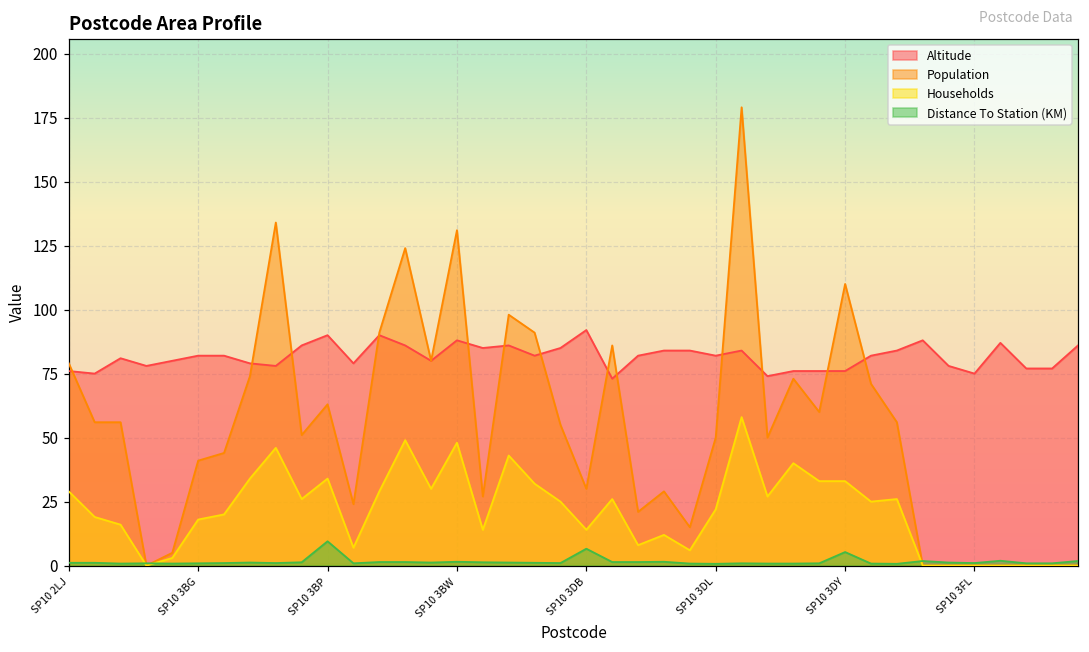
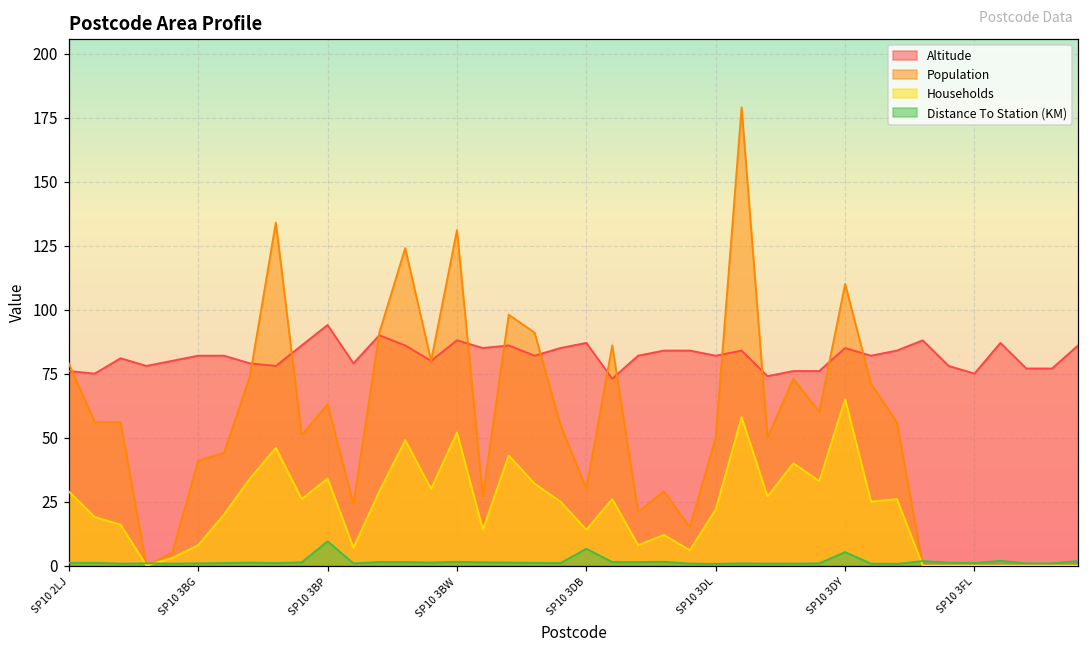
  {
    "Altitude": {
      "SP10 2LJ": 76,
      "SP10 3BG": 82,
-     "SP10 3BP": 90,
+     "SP10 3BP": 94,
      "SP10 3BW": 88,
-     "SP10 3DB": 92,
+     "SP10 3DB": 87,
      "SP10 3DL": 82,
-     "SP10 3DY": 76,
+     "SP10 3DY": 85,
      "SP10 3FL": 75
    },
    "Population": {
      "SP10 2LJ": 79,
      "SP10 3BG": 41,
      "SP10 3BP": 63,
      "SP10 3BW": 131,
      "SP10 3DB": 30,
      "SP10 3DL": 50,
      "SP10 3DY": 110
    },
    "Households": {
      "SP10 2LJ": 29,
-     "SP10 3BG": 18,
+     "SP10 3BG": 8,
      "SP10 3BP": 34,
-     "SP10 3BW": 48,
+     "SP10 3BW": 52,
      "SP10 3DB": 14,
      "SP10 3DL": 22,
-     "SP10 3DY": 33
+     "SP10 3DY": 65
    },
    "Distance To Station (KM)": {
      "SP10 2LJ": 1,
      "SP10 3BG": 1,
      "SP10 3BP": 10,
      "SP10 3BW": 2,
      "SP10 3DB": 7,
      "SP10 3DL": 1,
      "SP10 3DY": 5
    }
  }
